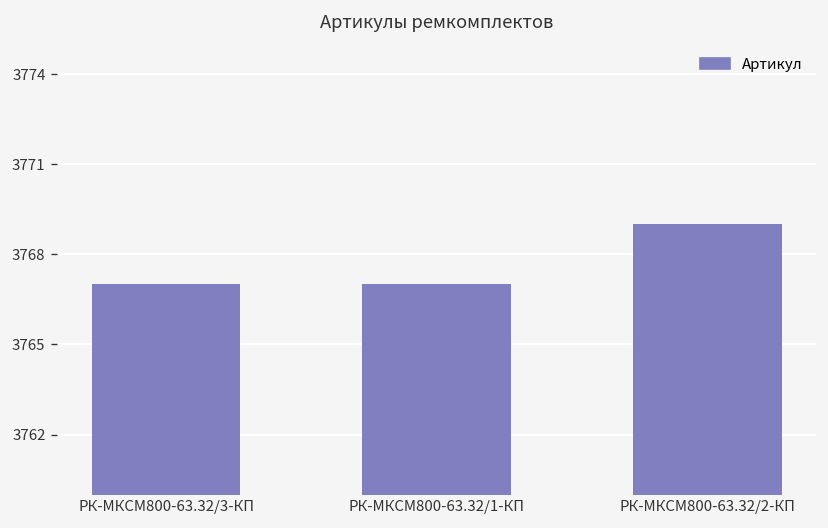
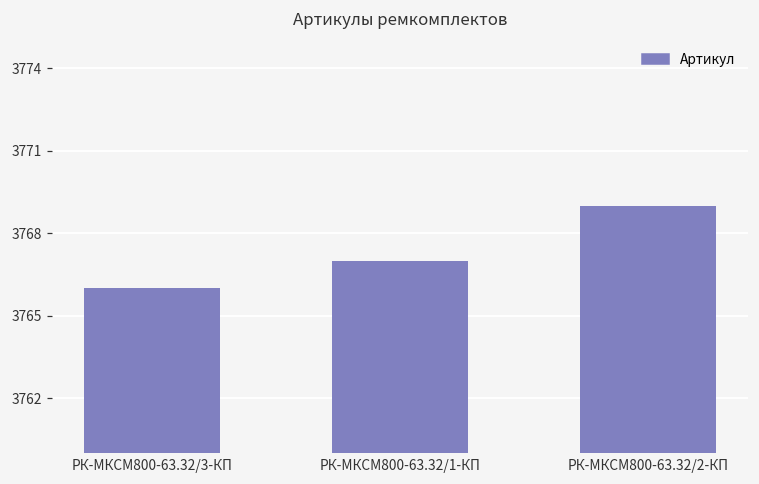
  {
-   "РК-МКСМ800-63.32/3-КП": 3767,
+   "РК-МКСМ800-63.32/3-КП": 3766,
    "РК-МКСМ800-63.32/1-КП": 3767,
    "РК-МКСМ800-63.32/2-КП": 3769
  }
